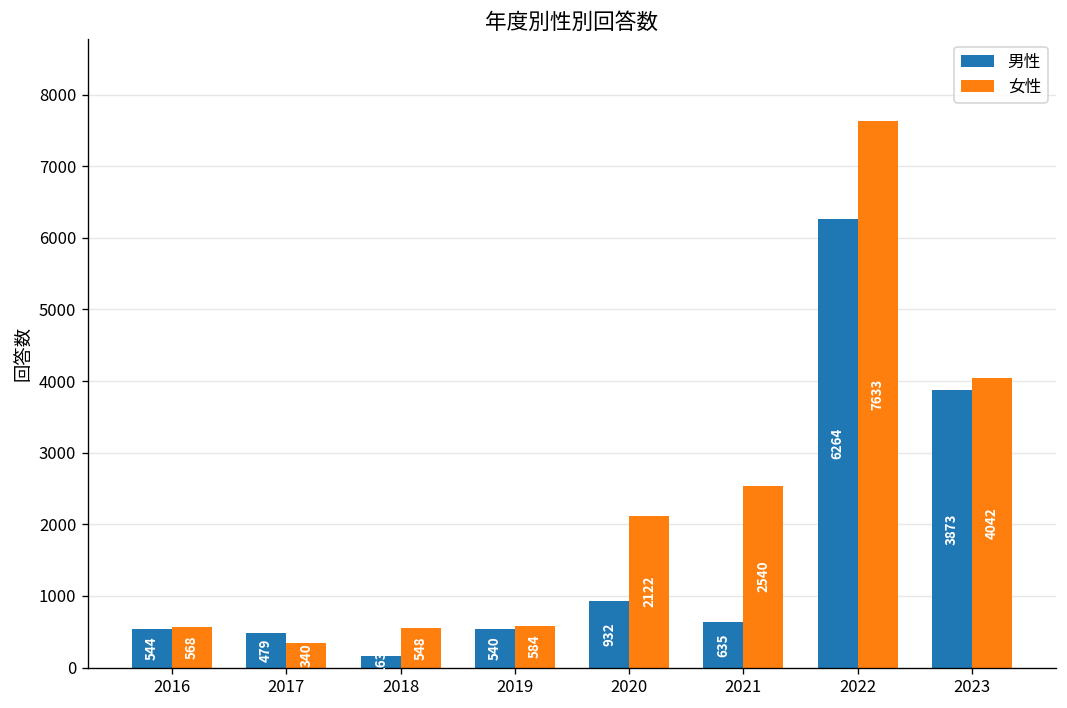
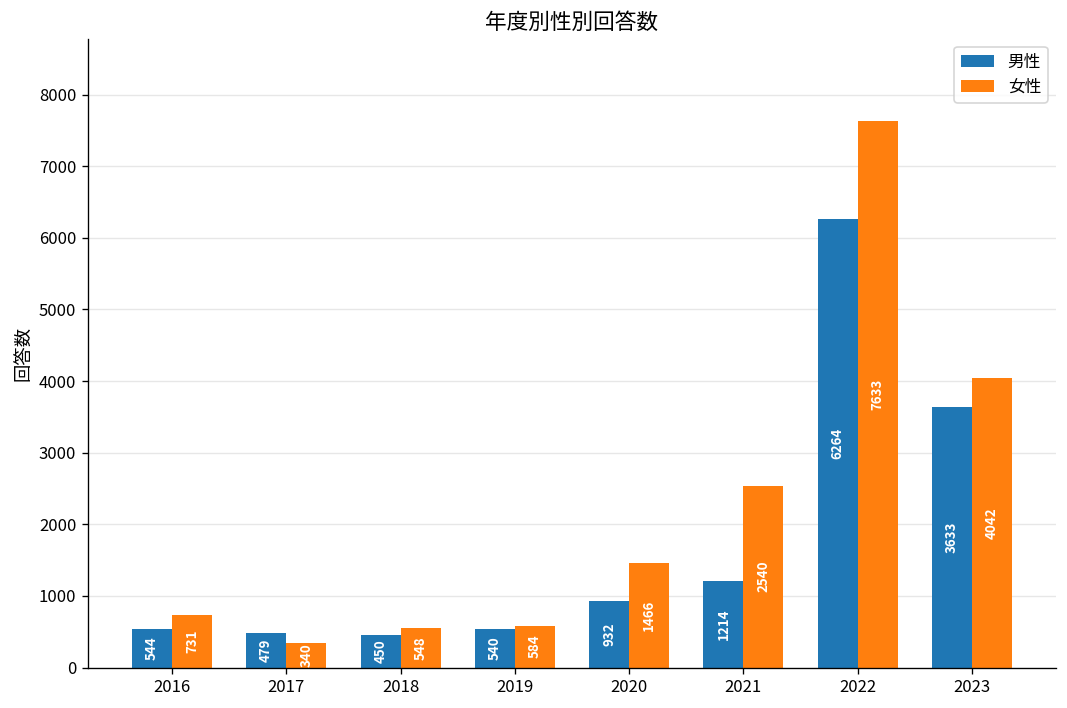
  {
    "男性": {
      "2016": 544,
      "2017": 479,
-     "2018": 200,
+     "2018": 500,
      "2019": 540,
      "2020": 932,
-     "2021": 635,
+     "2021": 1214,
      "2022": 6264,
-     "2023": 3873
+     "2023": 3633
    },
    "女性": {
-     "2016": 568,
+     "2016": 731,
      "2017": 340,
      "2018": 548,
      "2019": 584,
-     "2020": 2122,
+     "2020": 1466,
      "2021": 2540,
      "2022": 7633,
      "2023": 4042
    }
  }
